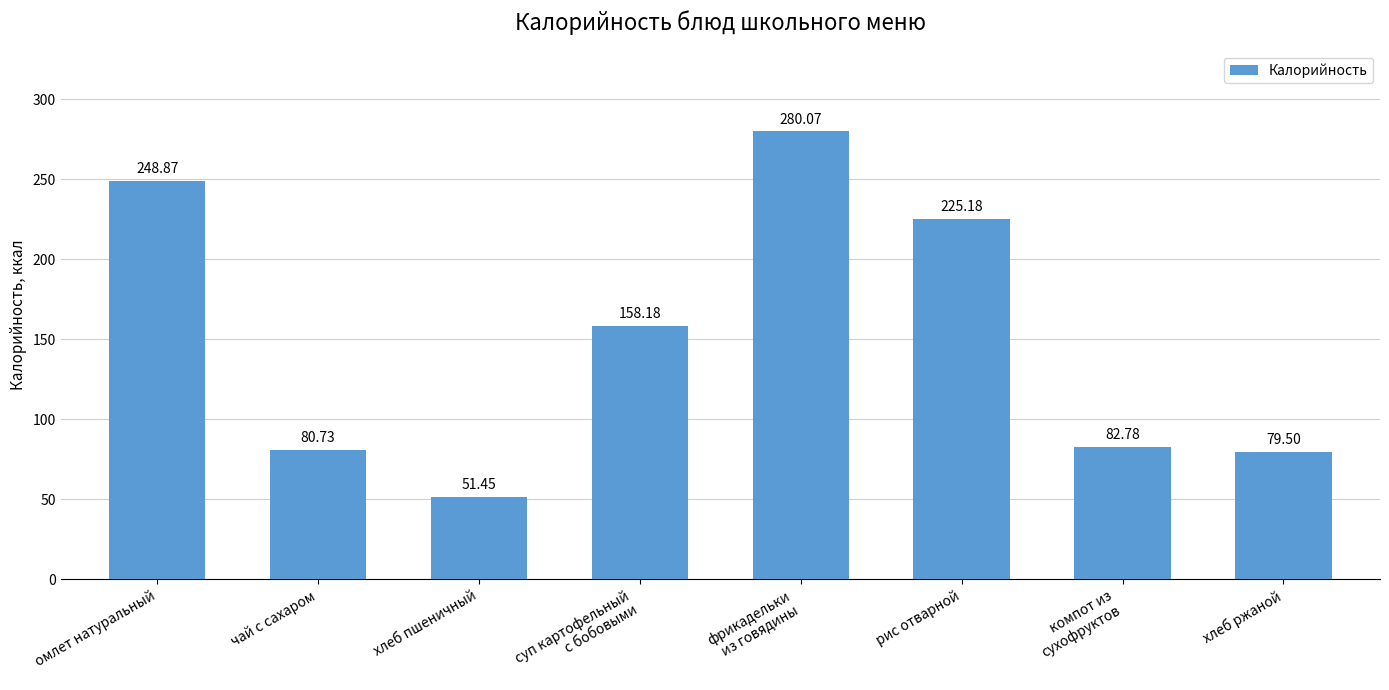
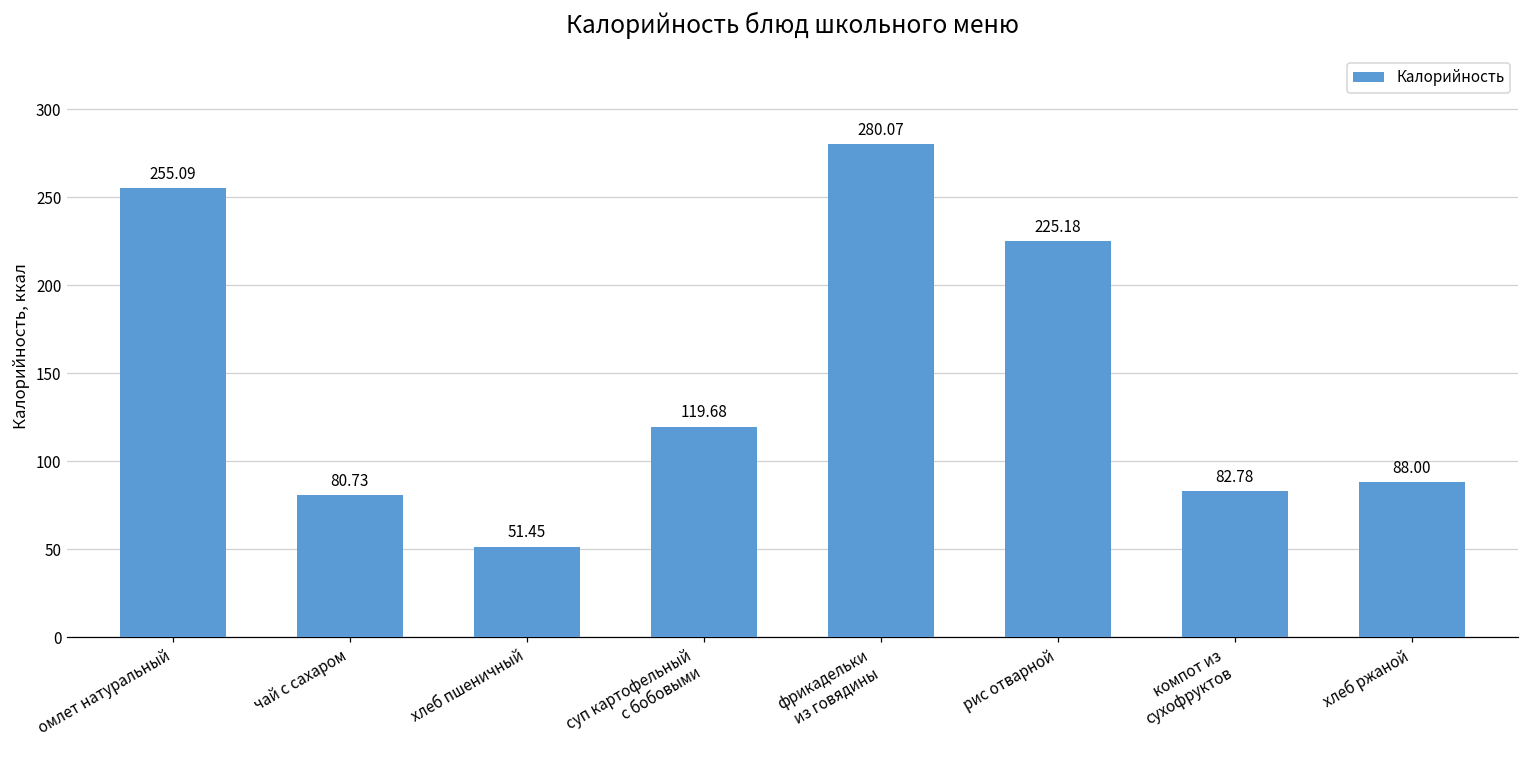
  {
-   "омлет натуральный": 248.87,
+   "омлет натуральный": 255.09,
    "чай с сахаром": 80.73,
    "хлеб пшеничный": 51.45,
-   "суп картофельный с бобовыми": 158.18,
+   "суп картофельный с бобовыми": 119.68,
    "фрикадельки из говядины": 280.07,
    "рис отварной": 225.18,
    "компот из сухофруктов": 82.78,
-   "хлеб ржаной": 79.50
+   "хлеб ржаной": 88.00
  }
